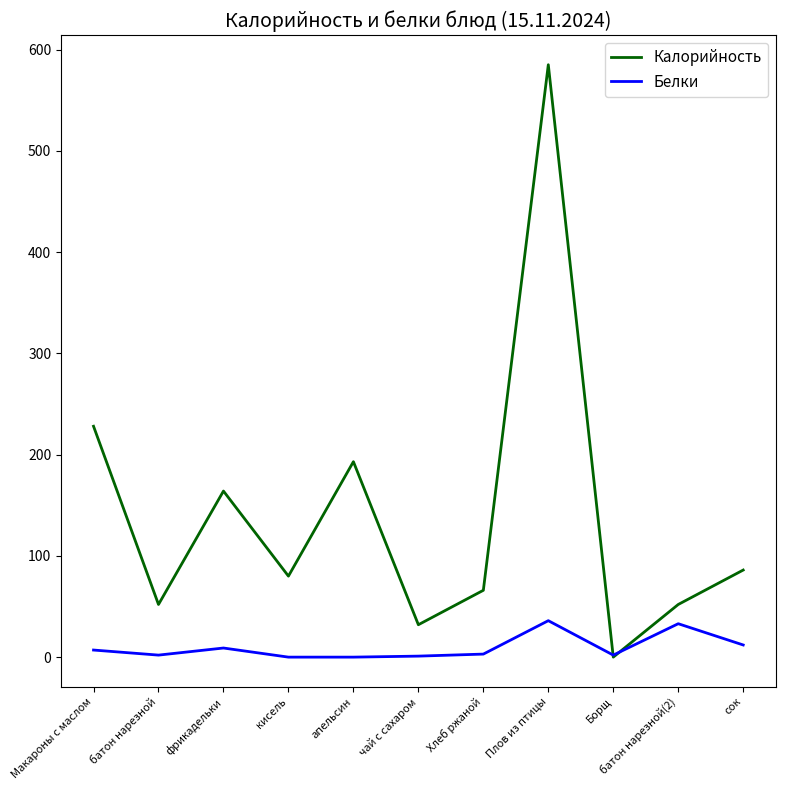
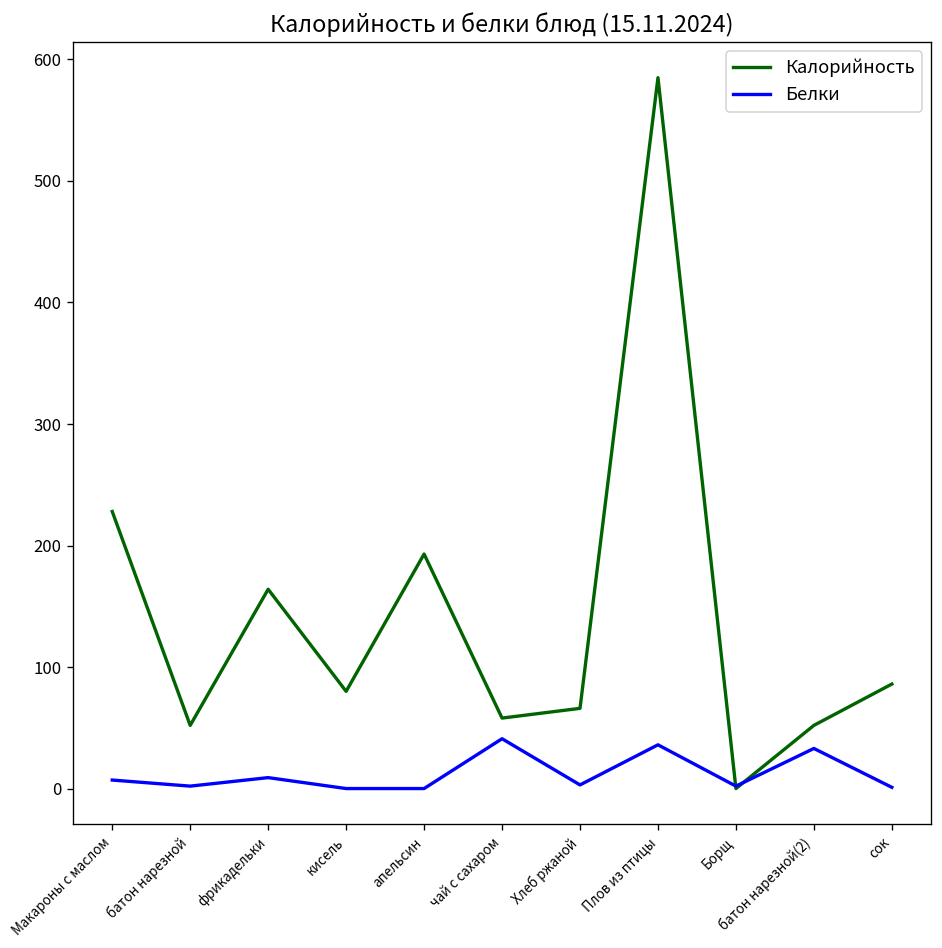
  {
    "Калорийность": {
      "Макароны с маслом": 228,
      "батон нарезной": 52,
      "фрикадельки": 164,
      "кисель": 80,
      "апельсин": 193,
-     "чай с сахаром": 32,
+     "чай с сахаром": 58,
      "Хлеб ржаной": 66,
      "Плов из птицы": 585,
      "батон нарезной(2)": 52,
      "сок": 86
    },
    "Белки": {
      "Макароны с маслом": 7,
      "батон нарезной": 2,
      "фрикадельки": 9,
      "кисель": 0,
      "апельсин": 0,
-     "чай с сахаром": 1,
+     "чай с сахаром": 41,
      "Хлеб ржаной": 3,
      "Плов из птицы": 36,
      "батон нарезной(2)": 33,
-     "сок": 12
+     "сок": 1
    }
  }
